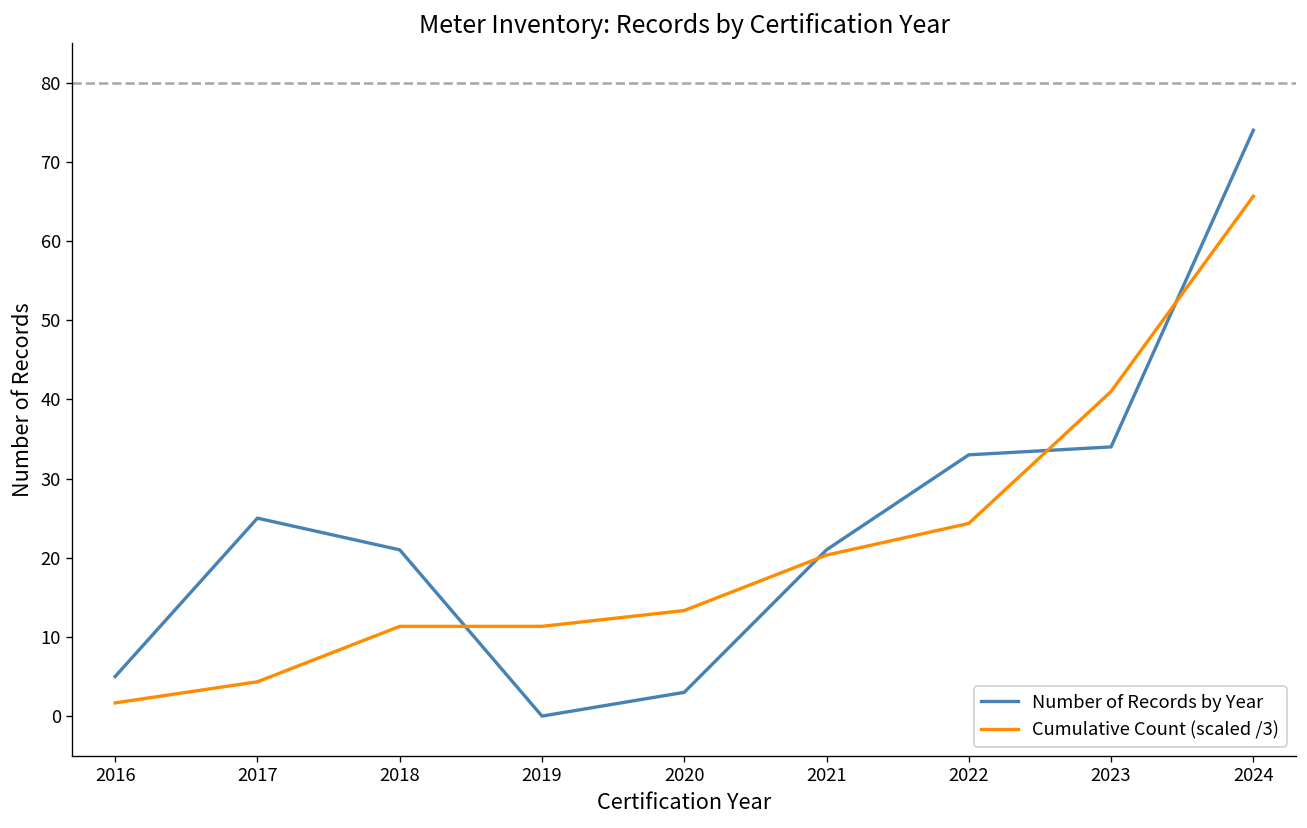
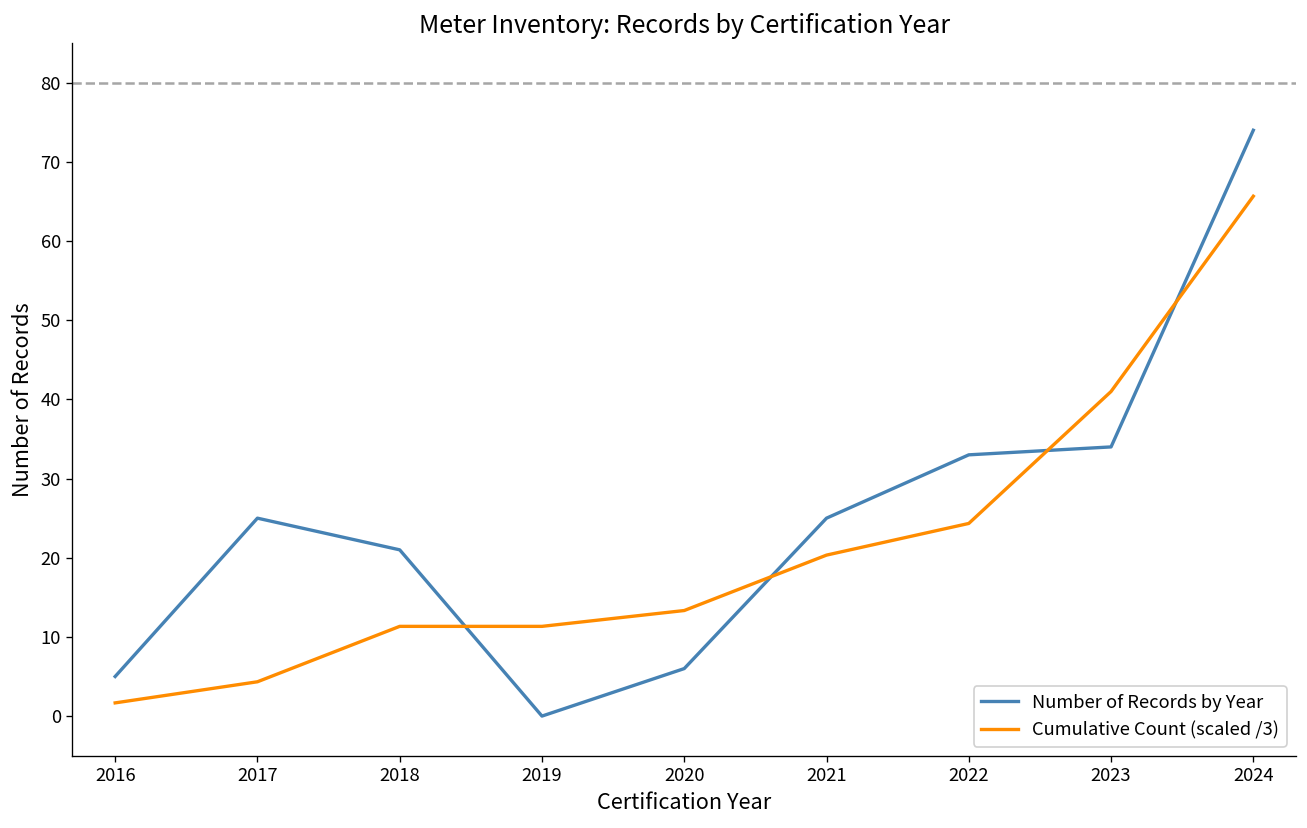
  {
    "Number of Records by Year": {
      "2016": 5,
      "2017": 25,
      "2018": 21,
      "2019": 0,
-     "2020": 3,
-     "2021": 21,
+     "2020": 6,
+     "2021": 25,
      "2022": 33,
      "2023": 34,
      "2024": 74
    },
    "Cumulative Count (scaled /3)": {
      "2016": 2,
      "2017": 4,
      "2018": 11,
      "2019": 11,
      "2020": 13,
      "2021": 20,
      "2022": 24,
      "2023": 41,
      "2024": 66
    }
  }
